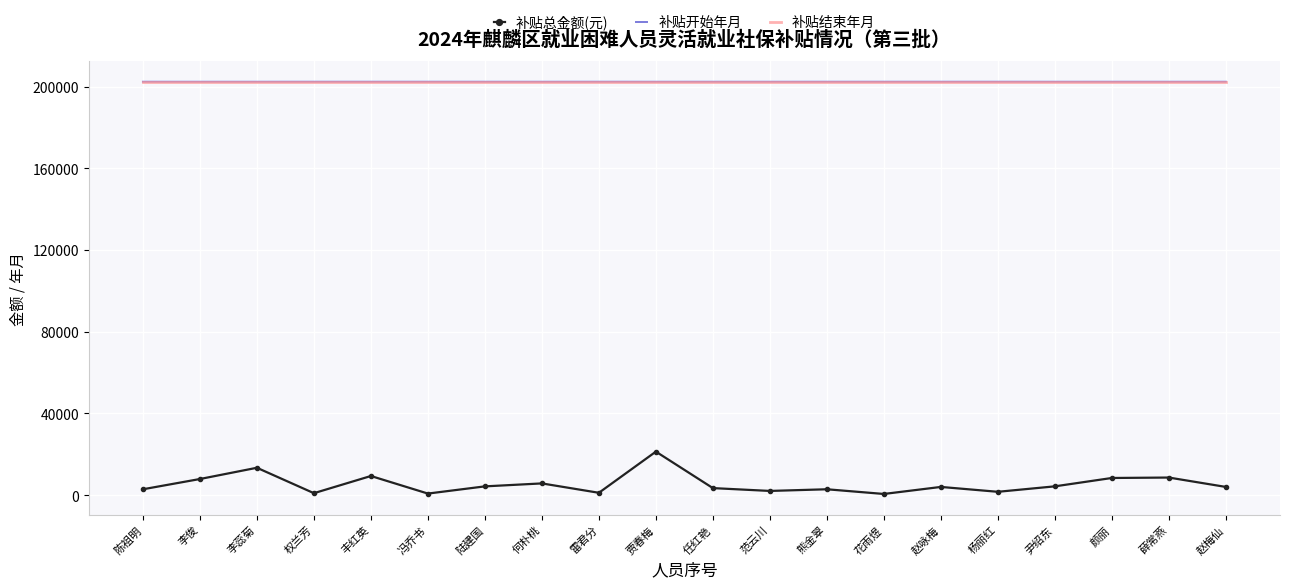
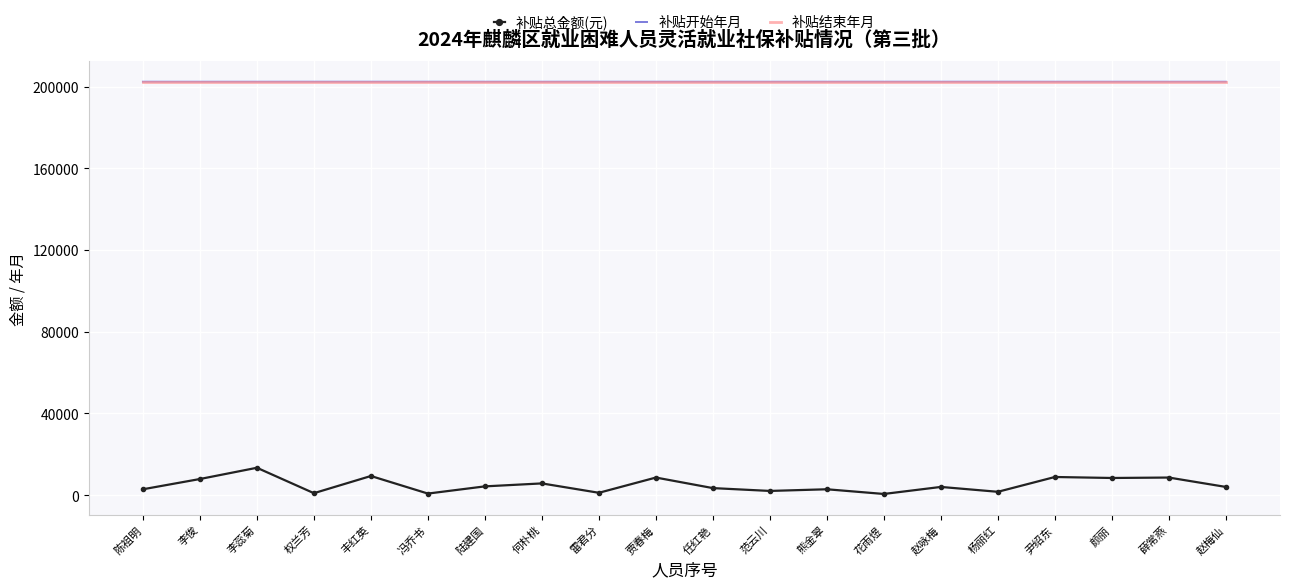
  {
    "补贴总金额(元)": {
      "陈祖明": 3000,
      "李俊": 8000,
      "李蕊菊": 13000,
      "权兰芳": 1000,
      "丰红英": 9000,
      "冯乔书": 1000,
      "陆建国": 4000,
      "何朴桃": 6000,
      "雷君分": 1000,
-     "贾春梅": 21000,
+     "贾春梅": 9000,
      "任红艳": 3000,
      "范云川": 2000,
      "熊金翠": 3000,
      "花雨煜": 1000,
      "赵咏梅": 4000,
      "杨丽红": 2000,
-     "尹绍东": 4000,
+     "尹绍东": 9000,
      "颜丽": 8000,
      "薛常燕": 9000,
      "赵梅仙": 4000
    },
    "补贴结束年月": {
      "陈祖明": 202000,
      "李俊": 202000,
      "李蕊菊": 202000,
      "权兰芳": 202000,
      "丰红英": 202000,
      "冯乔书": 202000,
      "陆建国": 202000,
      "何朴桃": 202000,
      "雷君分": 202000,
      "贾春梅": 202000,
      "任红艳": 202000,
      "范云川": 202000,
      "熊金翠": 202000,
      "花雨煜": 202000,
      "赵咏梅": 202000,
      "杨丽红": 202000,
      "尹绍东": 202000,
      "颜丽": 202000,
      "薛常燕": 202000,
      "赵梅仙": 202000
    }
  }
